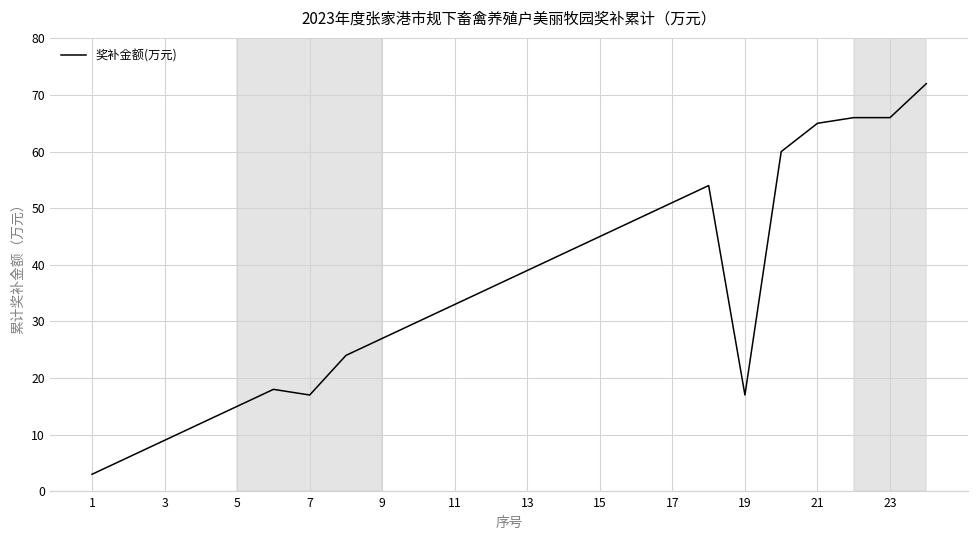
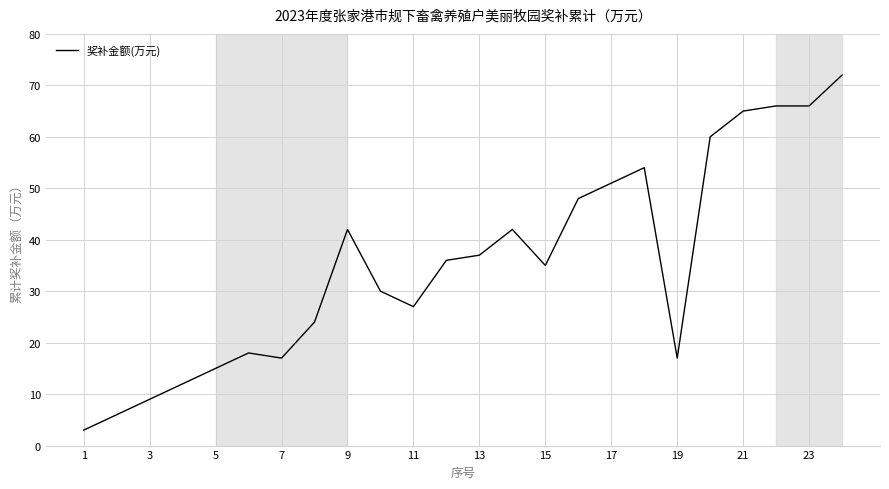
  {
    "1": 3,
    "3": 9,
    "5": 15,
    "7": 17,
-   "9": 27,
-   "11": 33,
-   "13": 39,
-   "15": 45,
+   "9": 42,
+   "11": 27,
+   "13": 37,
+   "15": 35,
    "17": 51,
    "19": 17,
    "21": 65,
    "23": 66
  }
